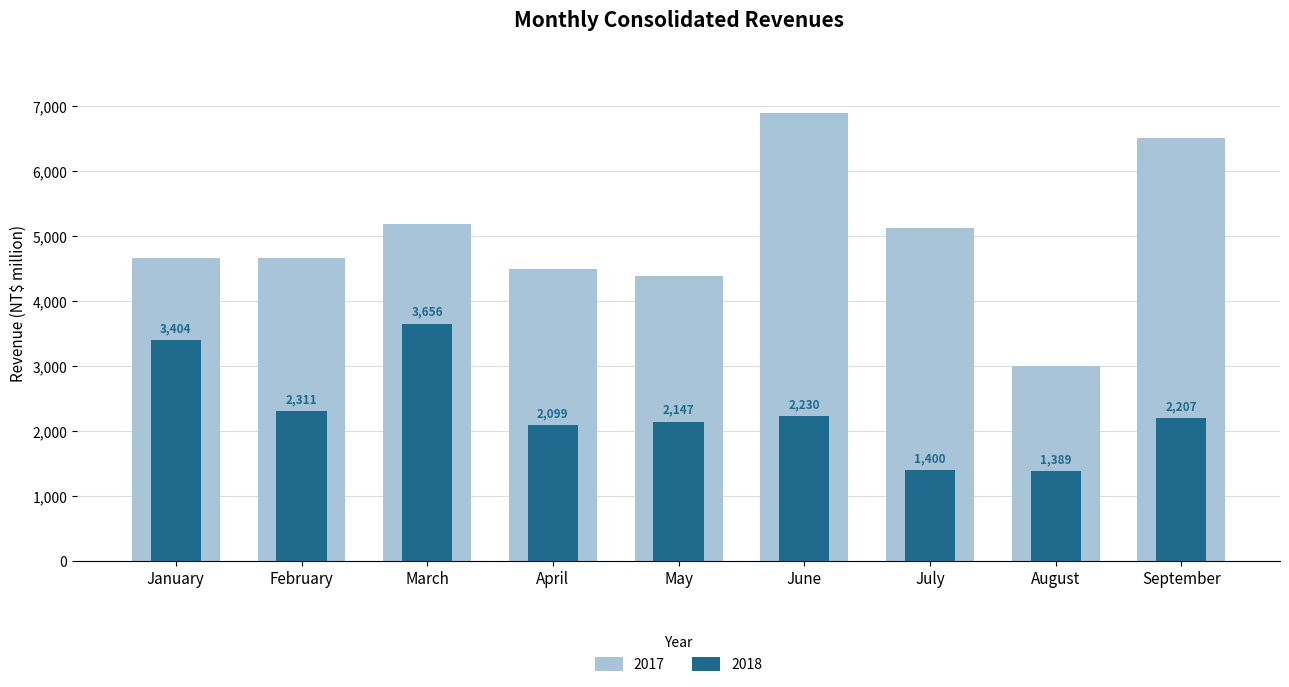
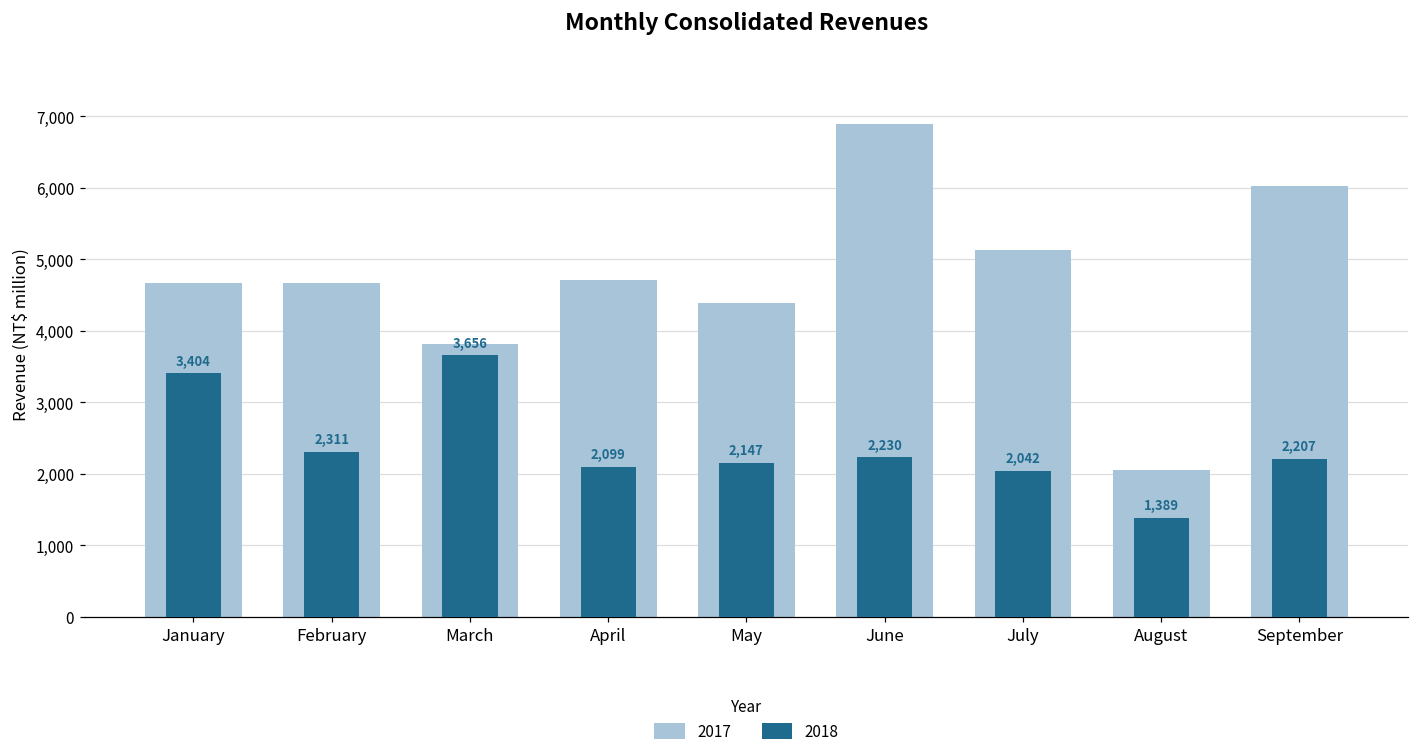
  {
    "2017": {
-     "March": "5,200",
-     "April": "4,500",
-     "August": "3,000",
-     "September": "6,500"
+     "March": "3,800",
+     "April": "4,700",
+     "August": "2,100",
+     "September": "6,000"
    },
    "2018": {
-     "July": "1,400"
+     "July": "2,042"
    }
  }
